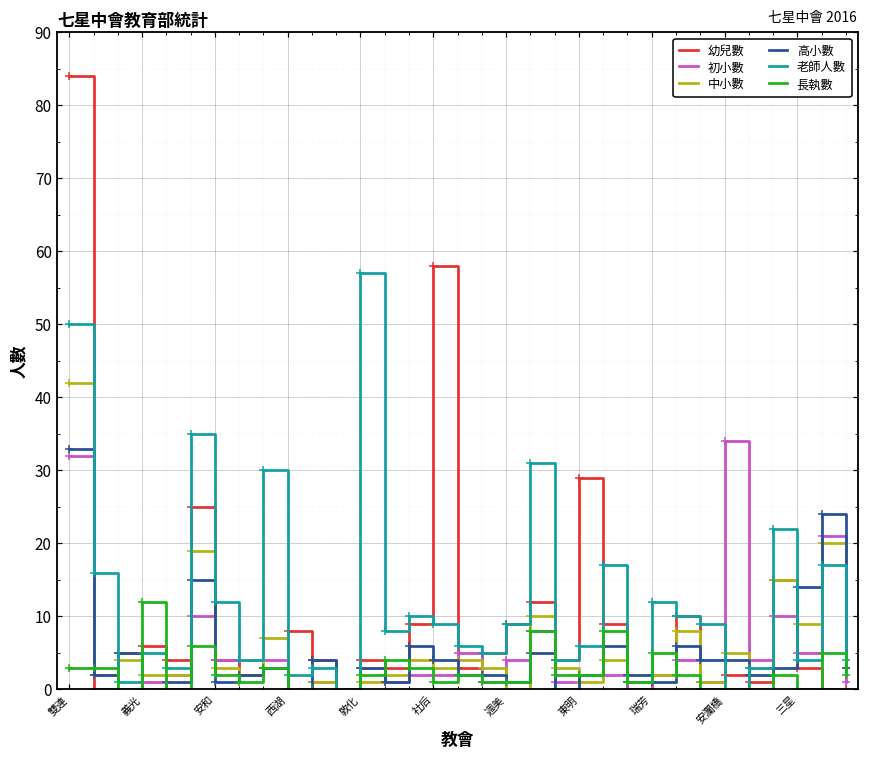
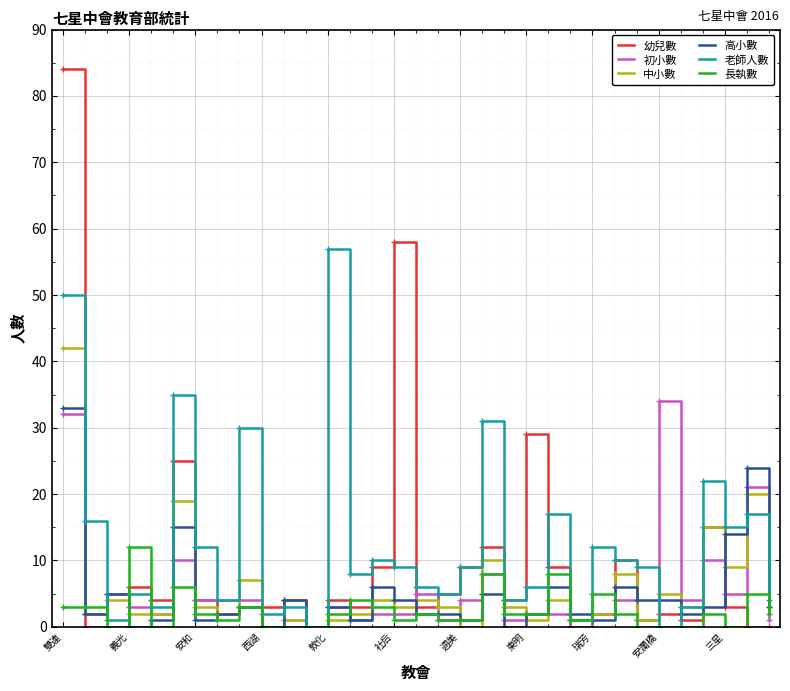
  {
    "幼兒數": {
      "雙連": 84,
      "義光": 6,
-     "西湖": 8,
+     "西湖": 3,
      "敦化": 4,
      "社后": 58,
      "東明": 29,
      "安瀾橋": 2,
      "三星": 3
    },
    "初小數": {
      "雙連": 32,
-     "義光": 1,
+     "義光": 3,
      "社后": 2,
      "週美": 4,
      "安瀾橋": 34,
      "三星": 5
    },
    "中小數": {
      "雙連": 42,
      "義光": 2,
      "安和": 3,
      "敦化": 1,
      "社后": 3,
      "週美": 0,
      "東明": 1,
      "安瀾橋": 5,
      "三星": 9
    },
    "高小數": {
      "雙連": 33,
      "義光": 0,
      "安和": 1,
      "社后": 4,
      "瑞芳": 1,
      "安瀾橋": 4,
      "三星": 14
    },
    "老師人數": {
      "雙連": 50,
      "義光": 5,
      "安和": 12,
      "西湖": 2,
      "敦化": 57,
      "社后": 9,
      "東明": 6,
      "瑞芳": 12,
-     "三星": 4
+     "三星": 15
    },
    "長執數": {
      "雙連": 3,
      "義光": 12,
      "安和": 2,
      "敦化": 2,
      "社后": 1,
      "瑞芳": 5,
      "三星": 0
    }
  }
